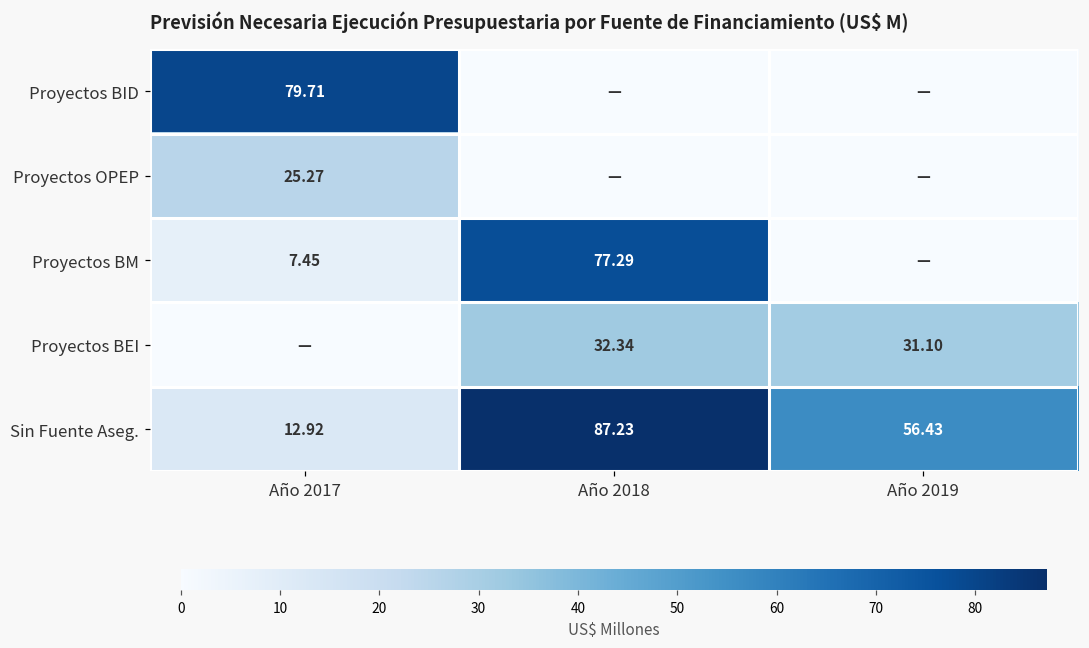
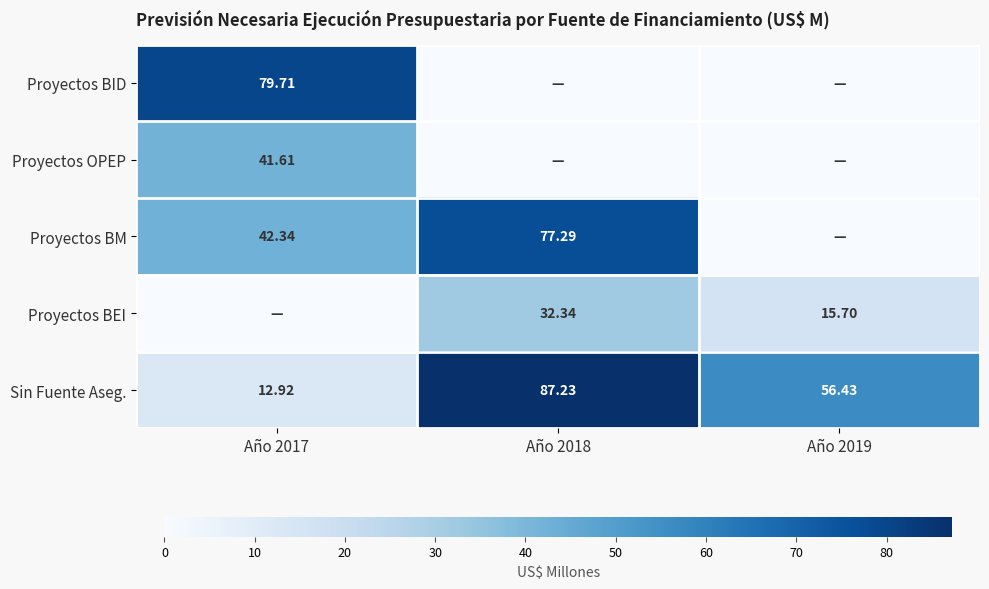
  {
    "Proyectos BID": {
      "Año 2017": 79.71
    },
    "Proyectos OPEP": {
-     "Año 2017": 25.27
+     "Año 2017": 41.61
    },
    "Proyectos BM": {
-     "Año 2017": 7.45,
+     "Año 2017": 42.34,
      "Año 2018": 77.29
    },
    "Proyectos BEI": {
      "Año 2018": 32.34,
-     "Año 2019": 31.10
+     "Año 2019": 15.70
    },
    "Sin Fuente Aseg.": {
      "Año 2017": 12.92,
      "Año 2018": 87.23,
      "Año 2019": 56.43
    }
  }
